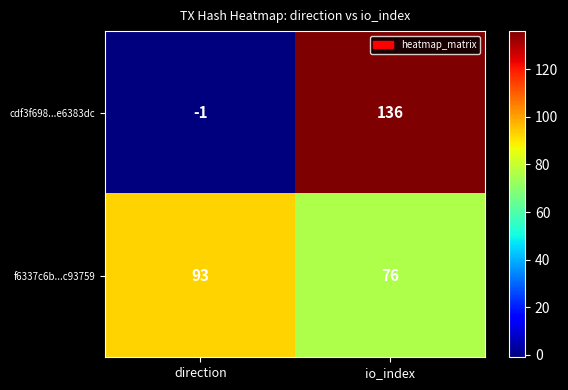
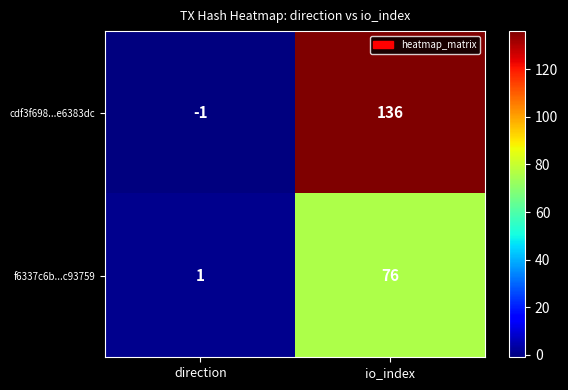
  {
    "cdf3f698...e6383dc": {
      "direction": -1,
      "io_index": 136
    },
    "f6337c6b...c93759": {
-     "direction": 93,
+     "direction": 1,
      "io_index": 76
    }
  }
